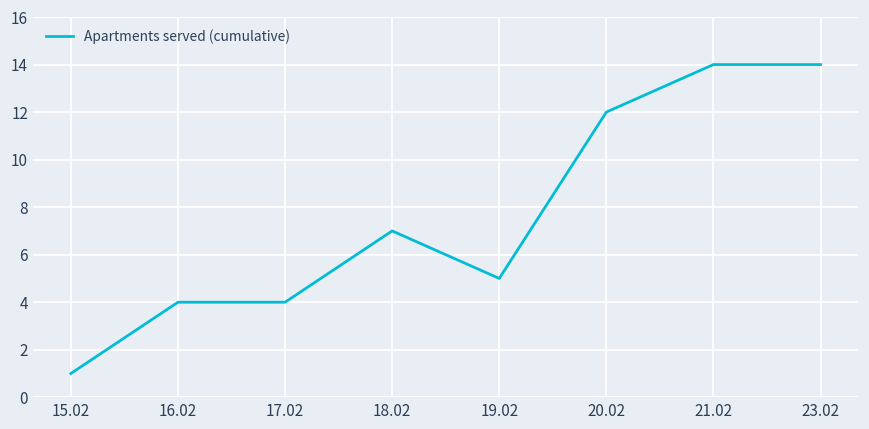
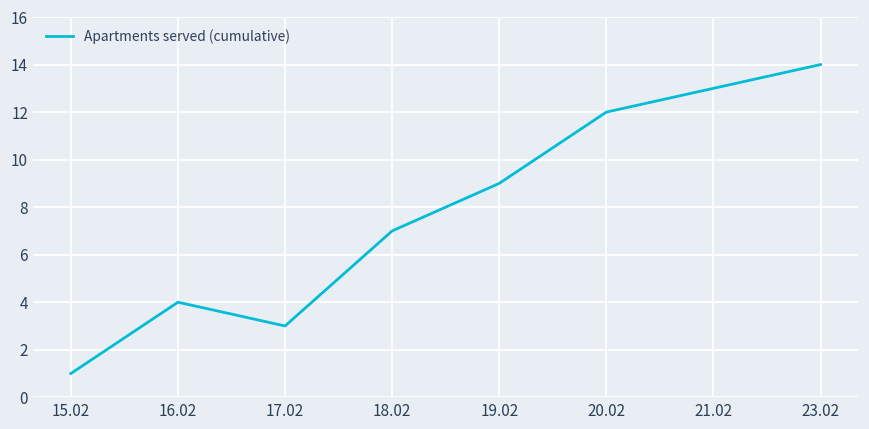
  {
    "15.02": 1,
    "16.02": 4,
-   "17.02": 4,
+   "17.02": 3,
    "18.02": 7,
-   "19.02": 5,
+   "19.02": 9,
    "20.02": 12,
-   "21.02": 14,
+   "21.02": 13,
    "23.02": 14
  }
